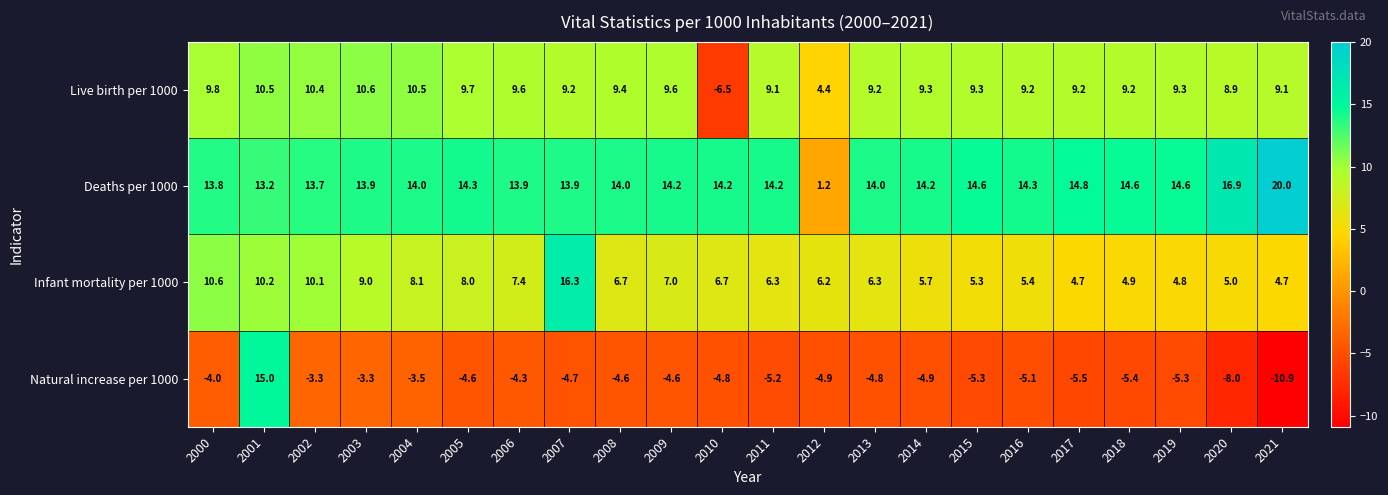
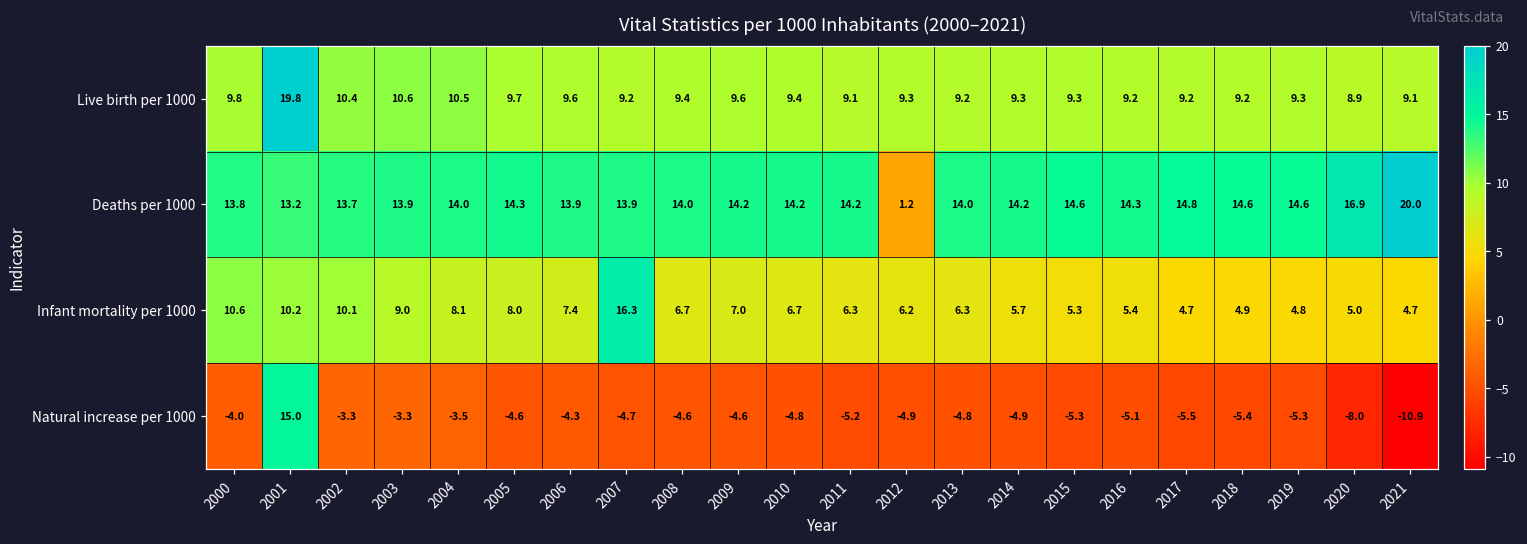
  {
    "Live birth per 1000": {
      "2000": 9.8,
-     "2001": 10.5,
+     "2001": 19.8,
      "2002": 10.4,
      "2003": 10.6,
      "2004": 10.5,
      "2005": 9.7,
      "2006": 9.6,
      "2007": 9.2,
      "2008": 9.4,
      "2009": 9.6,
-     "2010": -6.5,
+     "2010": 9.4,
      "2011": 9.1,
-     "2012": 4.4,
+     "2012": 9.3,
      "2013": 9.2,
      "2014": 9.3,
      "2015": 9.3,
      "2016": 9.2,
      "2017": 9.2,
      "2018": 9.2,
      "2019": 9.3,
      "2020": 8.9,
      "2021": 9.1
    },
    "Deaths per 1000": {
      "2000": 13.8,
      "2001": 13.2,
      "2002": 13.7,
      "2003": 13.9,
      "2004": 14.0,
      "2005": 14.3,
      "2006": 13.9,
      "2007": 13.9,
      "2008": 14.0,
      "2009": 14.2,
      "2010": 14.2,
      "2011": 14.2,
      "2012": 1.2,
      "2013": 14.0,
      "2014": 14.2,
      "2015": 14.6,
      "2016": 14.3,
      "2017": 14.8,
      "2018": 14.6,
      "2019": 14.6,
      "2020": 16.9,
      "2021": 20.0
    },
    "Infant mortality per 1000": {
      "2000": 10.6,
      "2001": 10.2,
      "2002": 10.1,
      "2003": 9.0,
      "2004": 8.1,
      "2005": 8.0,
      "2006": 7.4,
      "2007": 16.3,
      "2008": 6.7,
      "2009": 7.0,
      "2010": 6.7,
      "2011": 6.3,
      "2012": 6.2,
      "2013": 6.3,
      "2014": 5.7,
      "2015": 5.3,
      "2016": 5.4,
      "2017": 4.7,
      "2018": 4.9,
      "2019": 4.8,
      "2020": 5.0,
      "2021": 4.7
    },
    "Natural increase per 1000": {
      "2000": -4.0,
      "2001": 15.0,
      "2002": -3.3,
      "2003": -3.3,
      "2004": -3.5,
      "2005": -4.6,
      "2006": -4.3,
      "2007": -4.7,
      "2008": -4.6,
      "2009": -4.6,
      "2010": -4.8,
      "2011": -5.2,
      "2012": -4.9,
      "2013": -4.8,
      "2014": -4.9,
      "2015": -5.3,
      "2016": -5.1,
      "2017": -5.5,
      "2018": -5.4,
      "2019": -5.3,
      "2020": -8.0,
      "2021": -10.9
    }
  }
